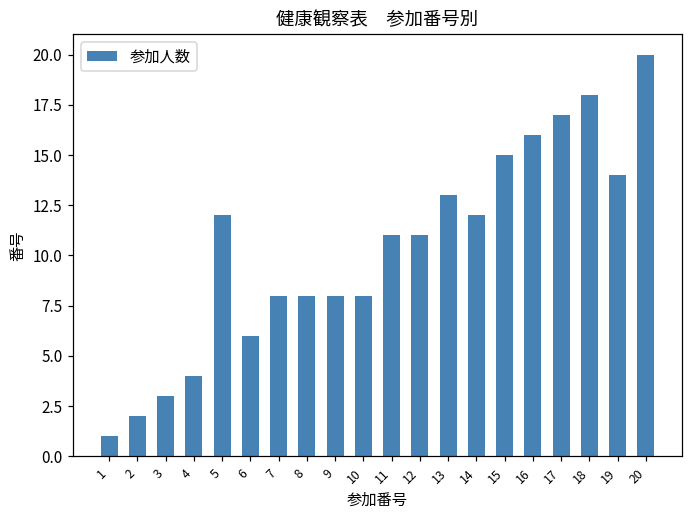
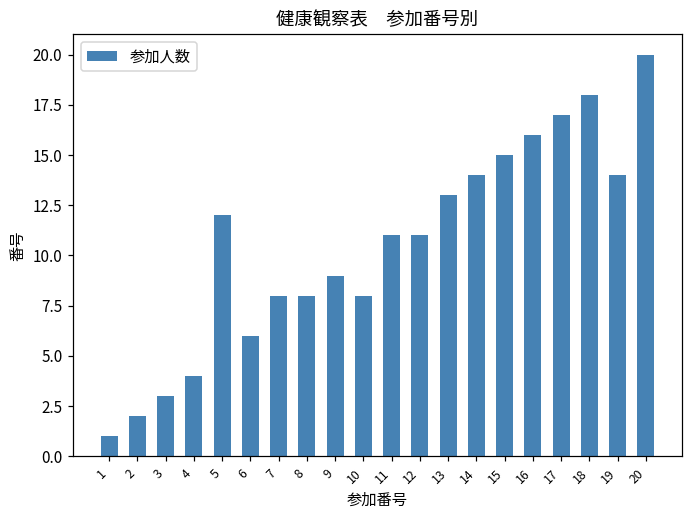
  {
    "1": 1,
    "2": 2,
    "3": 3,
    "4": 4,
    "5": 12,
    "6": 6,
    "7": 8,
    "8": 8,
-   "9": 8,
+   "9": 9,
    "10": 8,
    "11": 11,
    "12": 11,
    "13": 13,
-   "14": 12,
+   "14": 14,
    "15": 15,
    "16": 16,
    "17": 17,
    "18": 18,
    "19": 14,
    "20": 20
  }
